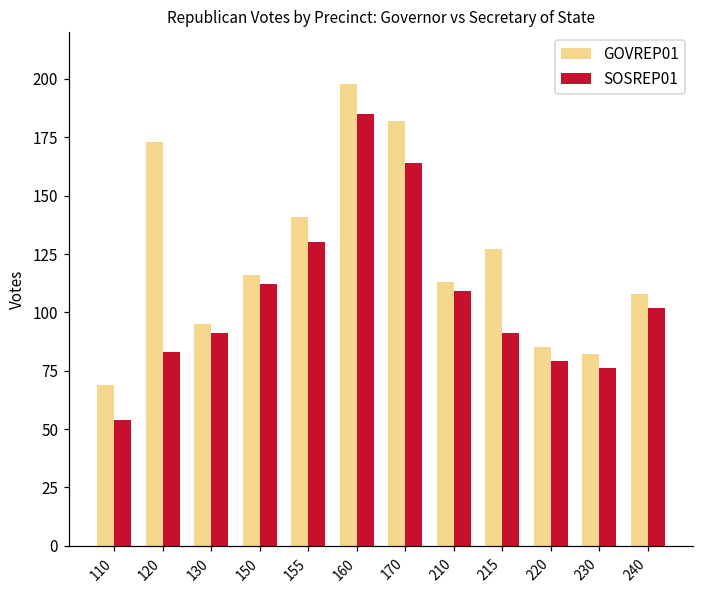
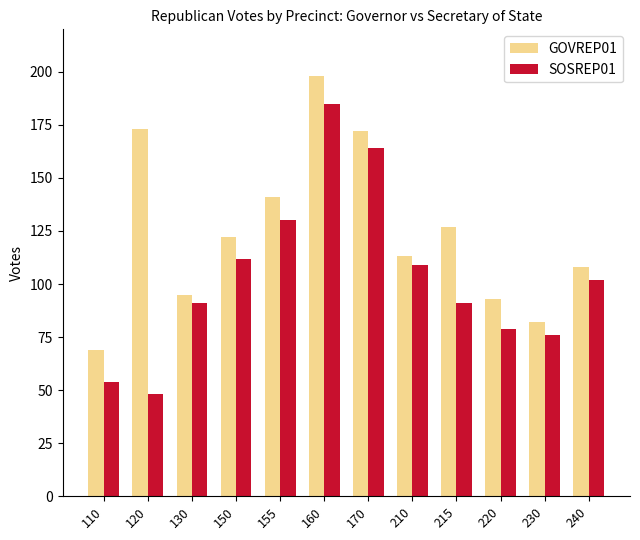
  {
    "GOVREP01": {
      "110": 69,
      "120": 173,
      "130": 95,
-     "150": 116,
+     "150": 122,
      "155": 141,
      "160": 198,
-     "170": 182,
+     "170": 172,
      "210": 113,
      "215": 127,
-     "220": 85,
+     "220": 93,
      "230": 82,
      "240": 108
    },
    "SOSREP01": {
      "110": 54,
-     "120": 83,
+     "120": 48,
      "130": 91,
      "150": 112,
      "155": 130,
      "160": 185,
      "170": 164,
      "210": 109,
      "215": 91,
      "220": 79,
      "230": 76,
      "240": 102
    }
  }
